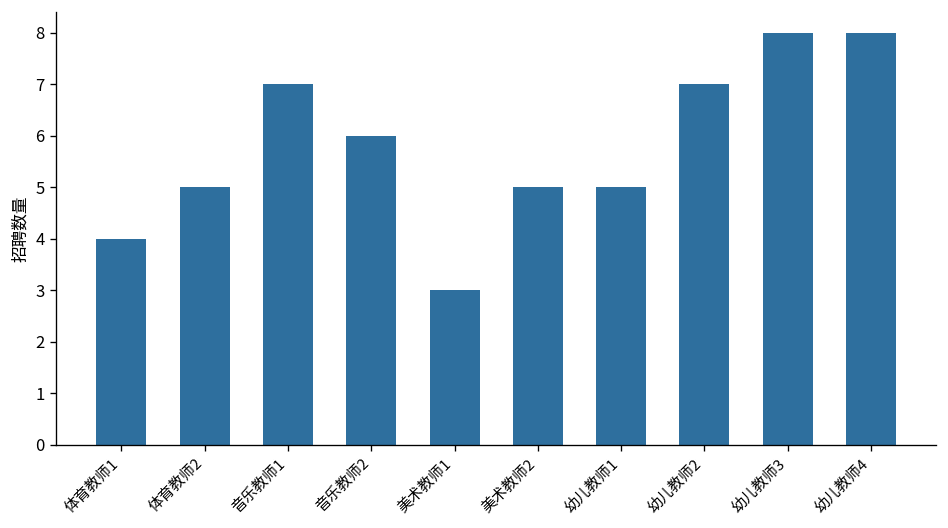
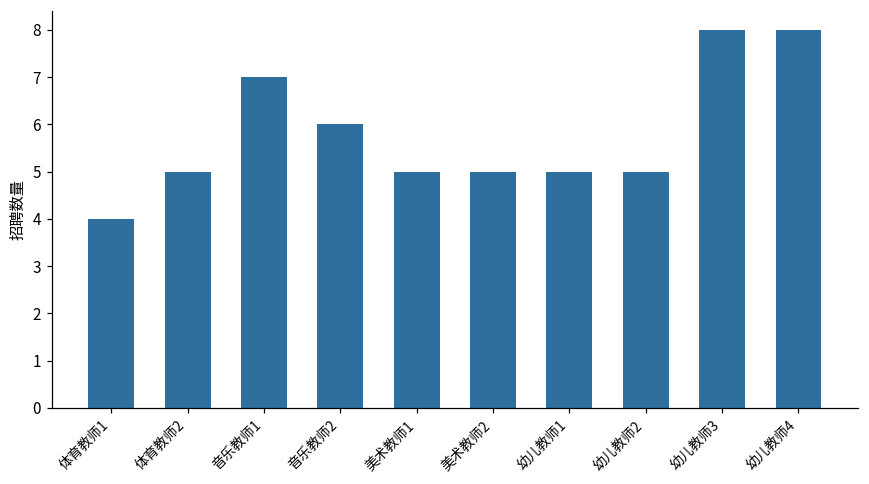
  {
    "体育教师1": 4,
    "体育教师2": 5,
    "音乐教师1": 7,
    "音乐教师2": 6,
-   "美术教师1": 3,
+   "美术教师1": 5,
    "美术教师2": 5,
    "幼儿教师1": 5,
-   "幼儿教师2": 7,
+   "幼儿教师2": 5,
    "幼儿教师3": 8,
    "幼儿教师4": 8
  }
